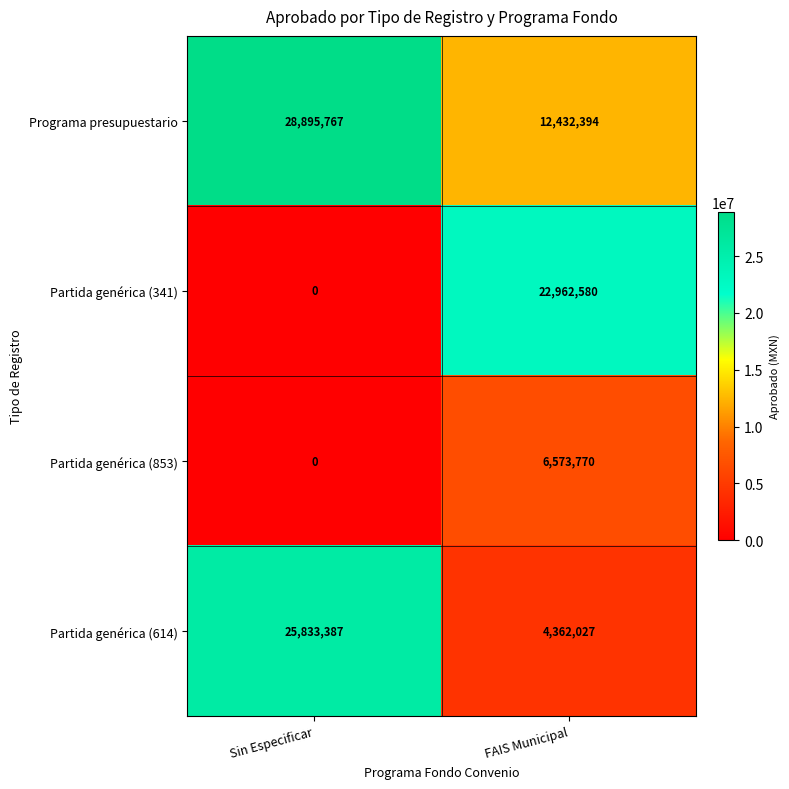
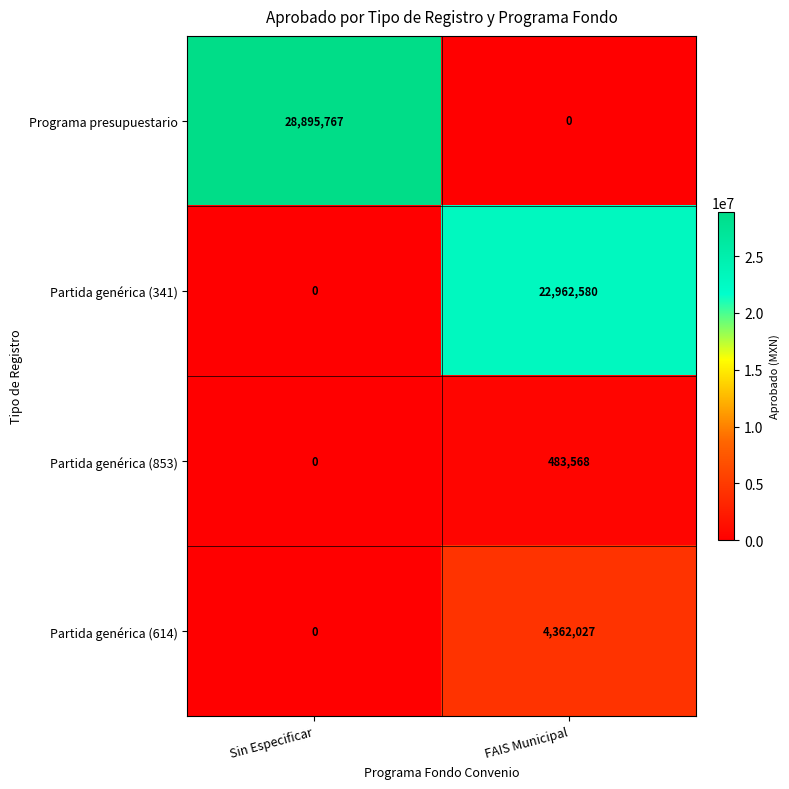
  {
    "Programa presupuestario": {
      "Sin Especificar": "28,895,767",
-     "FAIS Municipal": "12,432,394"
+     "FAIS Municipal": "0"
    },
    "Partida genérica (341)": {
      "Sin Especificar": "0",
      "FAIS Municipal": "22,962,580"
    },
    "Partida genérica (853)": {
      "Sin Especificar": "0",
-     "FAIS Municipal": "6,573,770"
+     "FAIS Municipal": "483,568"
    },
    "Partida genérica (614)": {
-     "Sin Especificar": "25,833,387",
+     "Sin Especificar": "0",
      "FAIS Municipal": "4,362,027"
    }
  }
